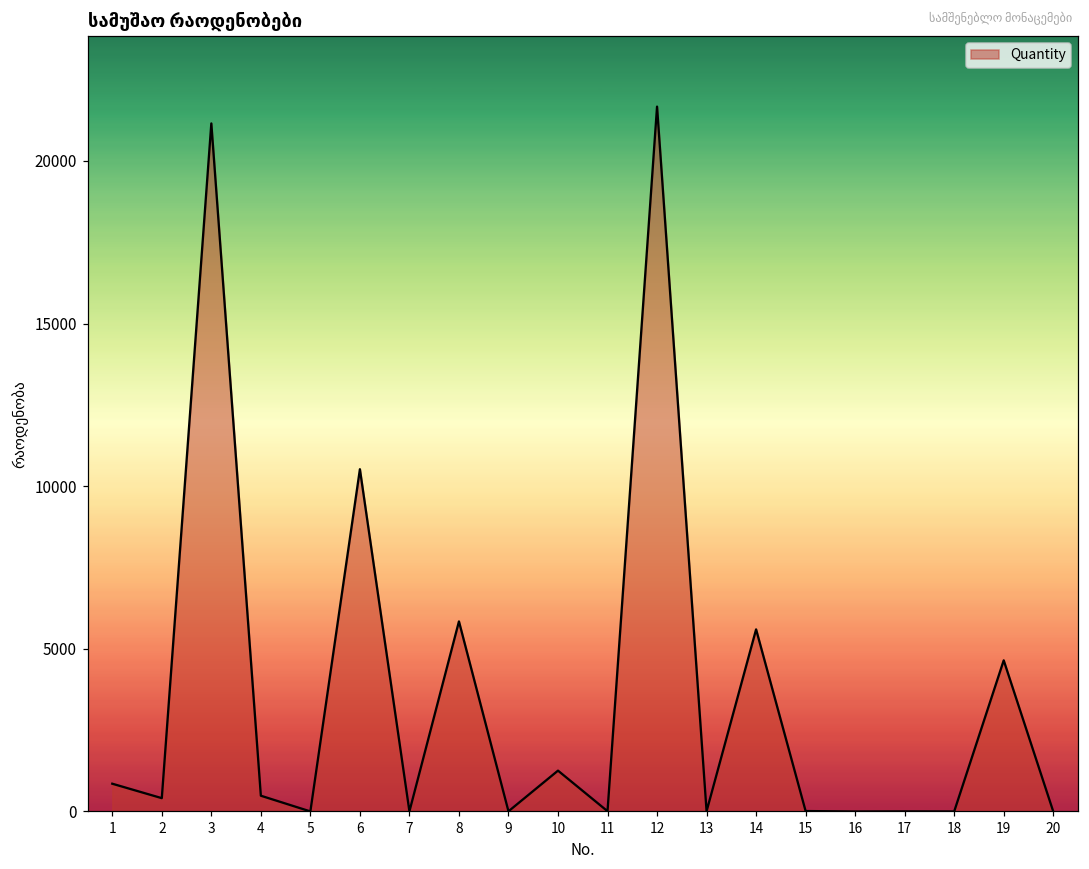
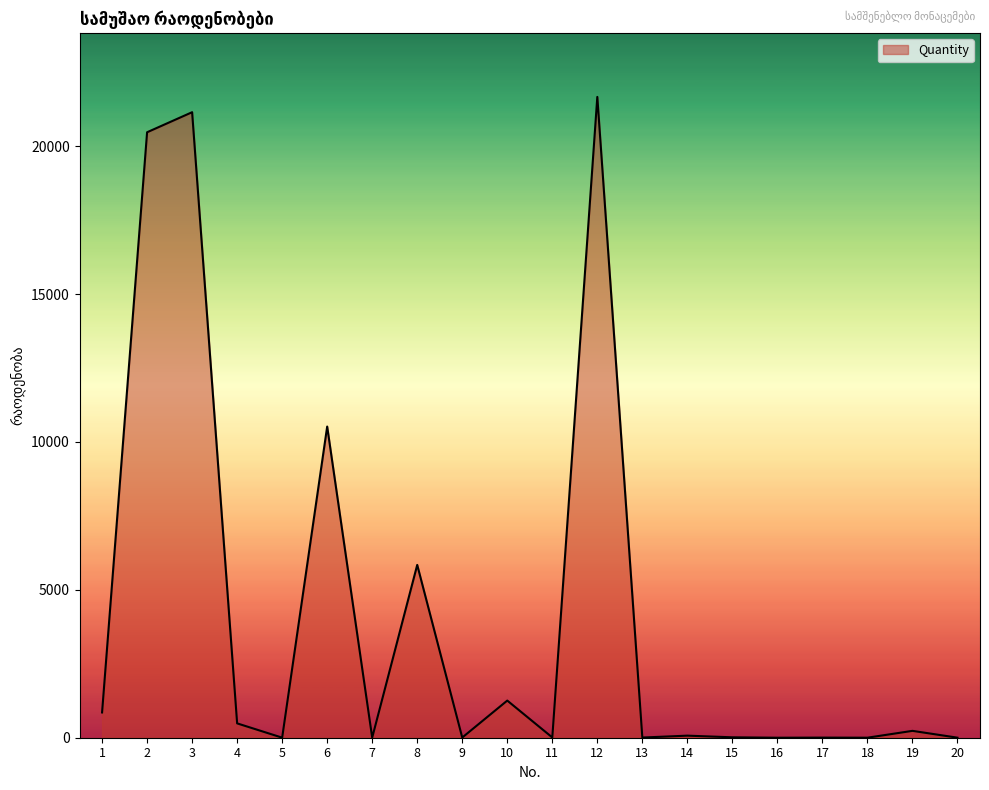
  {
    "1": 900,
-   "2": 400,
+   "2": 20500,
    "3": 21200,
    "4": 500,
    "5": 0,
    "6": 10500,
    "7": 0,
    "8": 5800,
    "9": 0,
    "10": 1300,
    "11": 0,
    "12": 21700,
    "13": 0,
-   "14": 5600,
+   "14": 100,
    "15": 0,
    "16": 0,
    "17": 0,
    "18": 0,
-   "19": 4600,
+   "19": 200,
    "20": 0
  }
